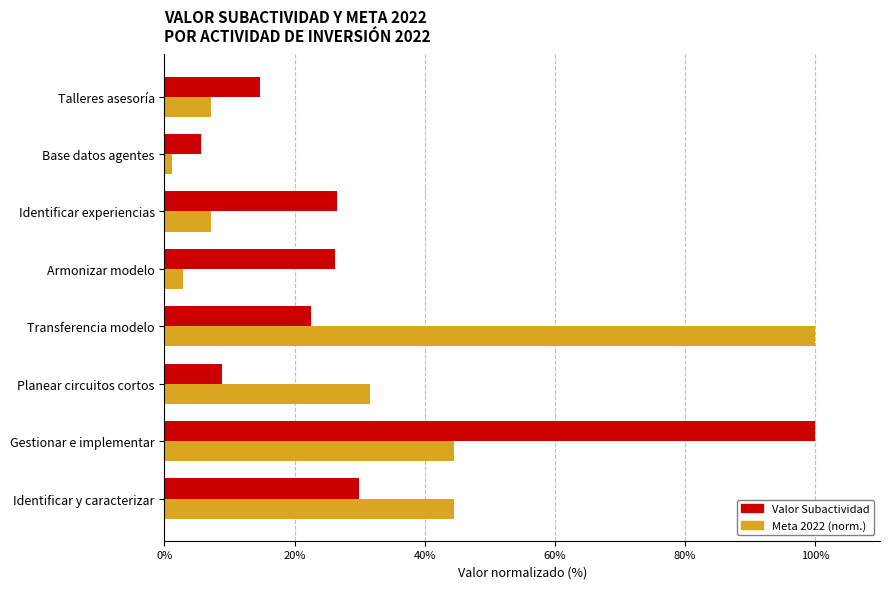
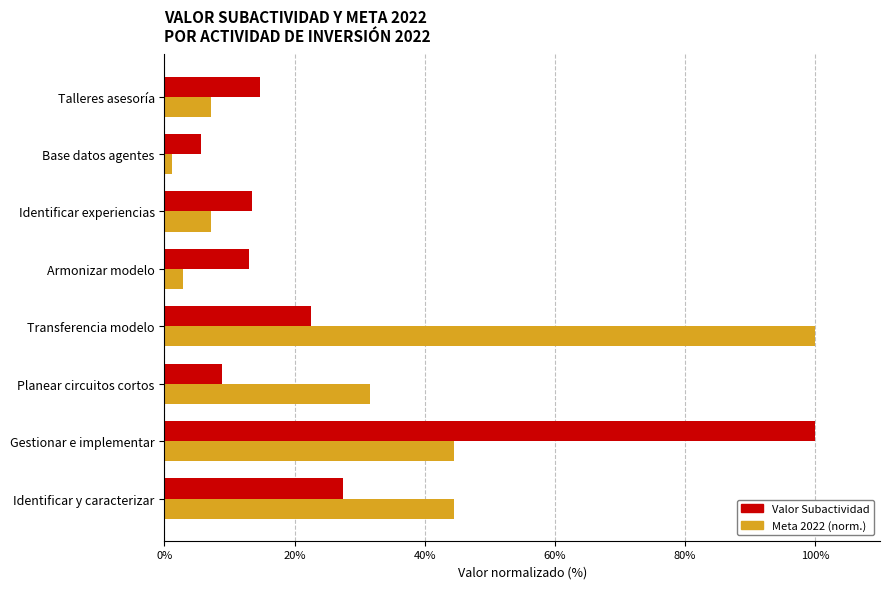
  {
    "Valor Subactividad": {
      "Talleres asesoría": "15%",
      "Base datos agentes": "6%",
-     "Identificar experiencias": "27%",
-     "Armonizar modelo": "26%",
+     "Identificar experiencias": "13%",
+     "Armonizar modelo": "13%",
      "Transferencia modelo": "22%",
      "Planear circuitos cortos": "9%",
      "Gestionar e implementar": "100%",
-     "Identificar y caracterizar": "30%"
+     "Identificar y caracterizar": "27%"
    }
  }
